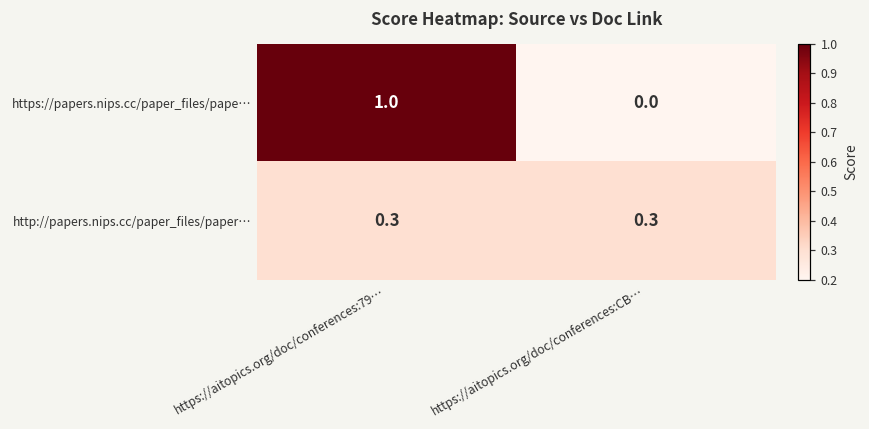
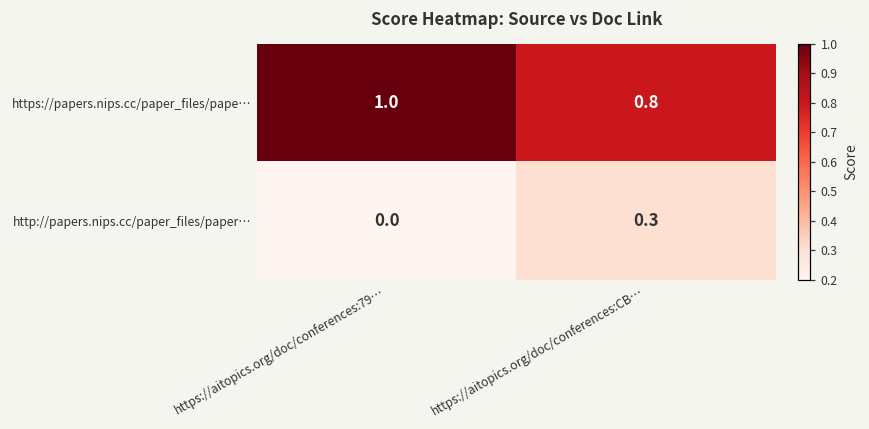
  {
    "https://papers.nips.cc/paper_files/pape…": {
      "https://aitopics.org/doc/conferences:79…": 1.0,
-     "https://aitopics.org/doc/conferences:CB…": 0.0
+     "https://aitopics.org/doc/conferences:CB…": 0.8
    },
    "http://papers.nips.cc/paper_files/paper…": {
-     "https://aitopics.org/doc/conferences:79…": 0.3,
+     "https://aitopics.org/doc/conferences:79…": 0.0,
      "https://aitopics.org/doc/conferences:CB…": 0.3
    }
  }
